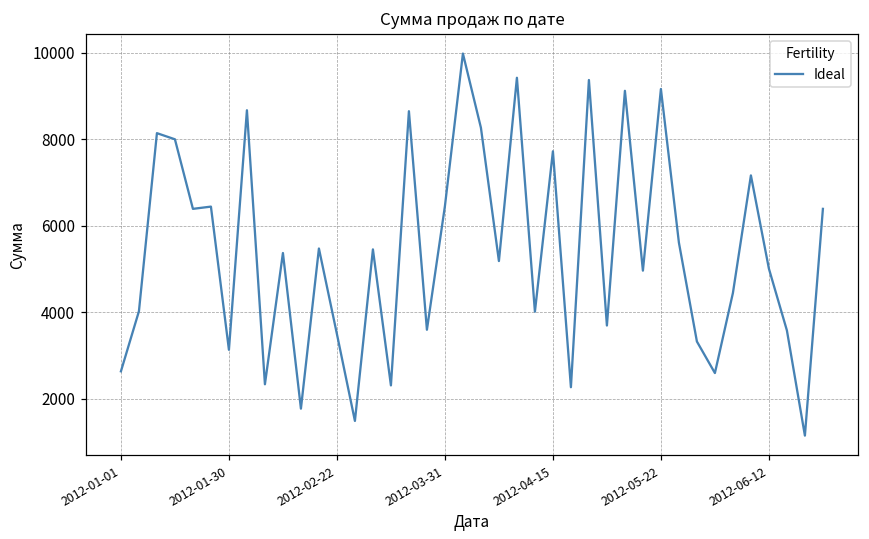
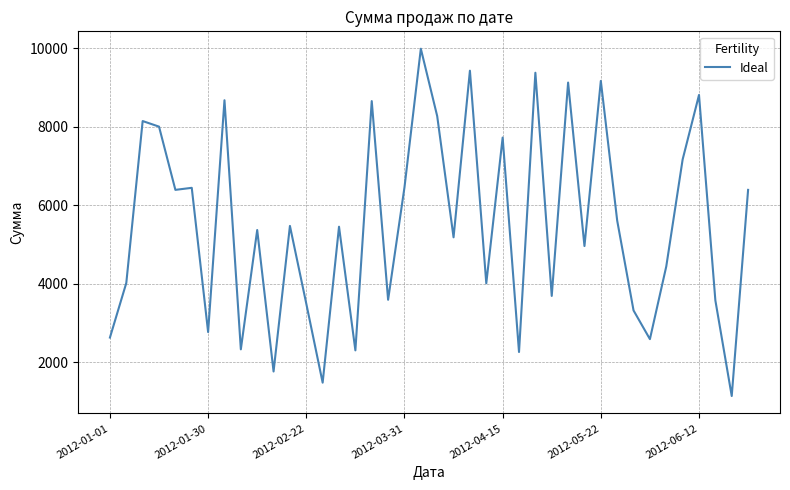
  {
    "2012-01-01": 2600,
-   "2012-01-30": 3100,
+   "2012-01-30": 2800,
    "2012-02-22": 3500,
    "2012-03-31": 6500,
    "2012-04-15": 7700,
    "2012-05-22": 9200,
-   "2012-06-12": 5000
+   "2012-06-12": 8800
  }
